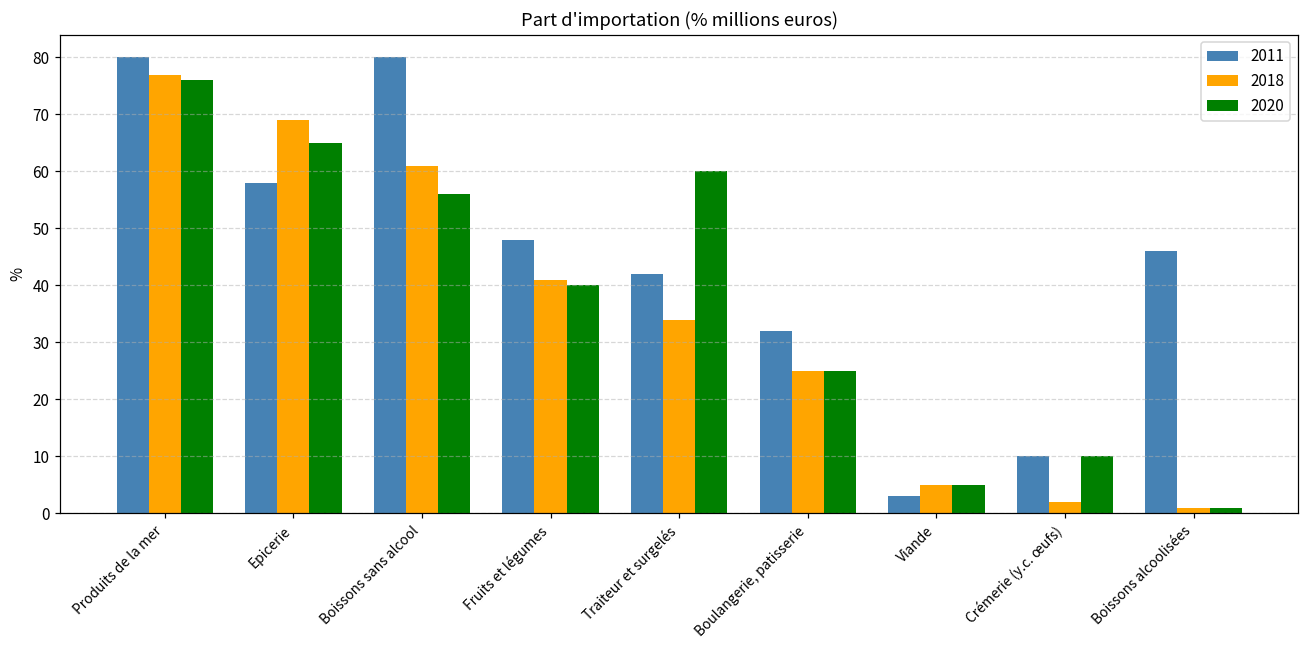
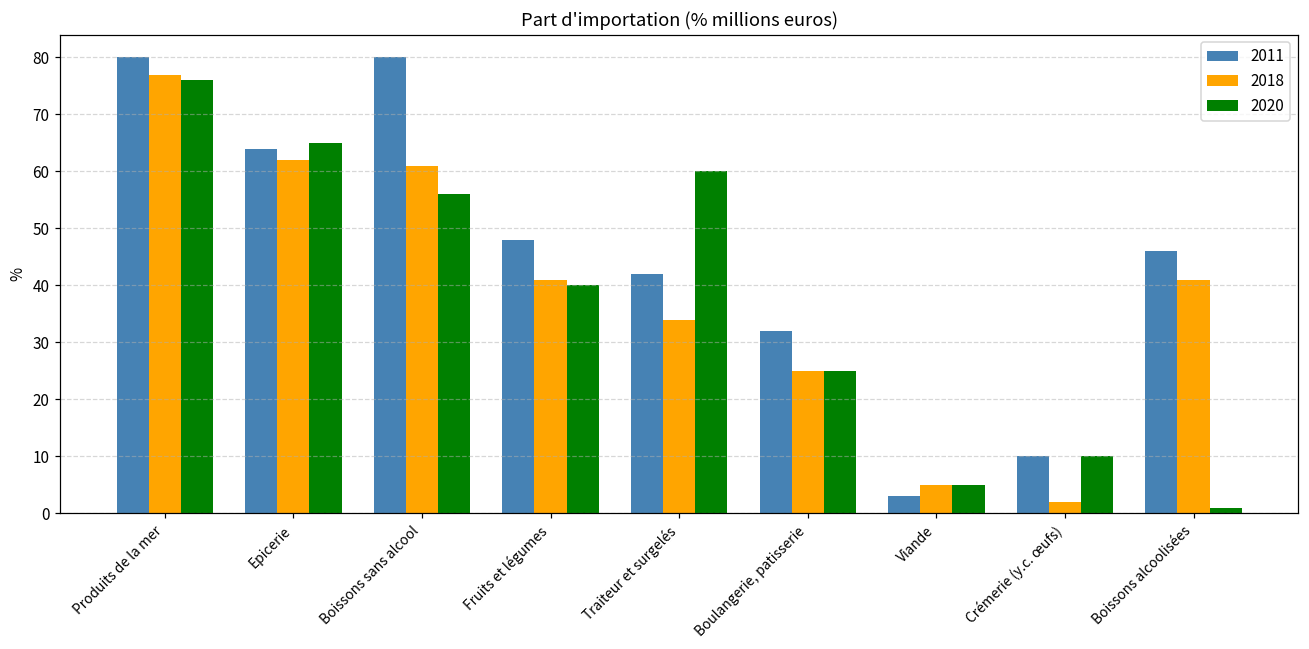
  {
    "2011": {
      "Produits de la mer": 80,
-     "Epicerie": 58,
+     "Epicerie": 64,
      "Boissons sans alcool": 80,
      "Fruits et légumes": 48,
      "Traiteur et surgelés": 42,
      "Boulangerie, patisserie": 32,
      "Viande": 3,
      "Crémerie (y.c. œufs)": 10,
      "Boissons alcoolisées": 46
    },
    "2018": {
      "Produits de la mer": 77,
-     "Epicerie": 69,
+     "Epicerie": 62,
      "Boissons sans alcool": 61,
      "Fruits et légumes": 41,
      "Traiteur et surgelés": 34,
      "Boulangerie, patisserie": 25,
      "Viande": 5,
      "Crémerie (y.c. œufs)": 2,
-     "Boissons alcoolisées": 1
+     "Boissons alcoolisées": 41
    },
    "2020": {
      "Produits de la mer": 76,
      "Epicerie": 65,
      "Boissons sans alcool": 56,
      "Fruits et légumes": 40,
      "Traiteur et surgelés": 60,
      "Boulangerie, patisserie": 25,
      "Viande": 5,
      "Crémerie (y.c. œufs)": 10,
      "Boissons alcoolisées": 1
    }
  }
